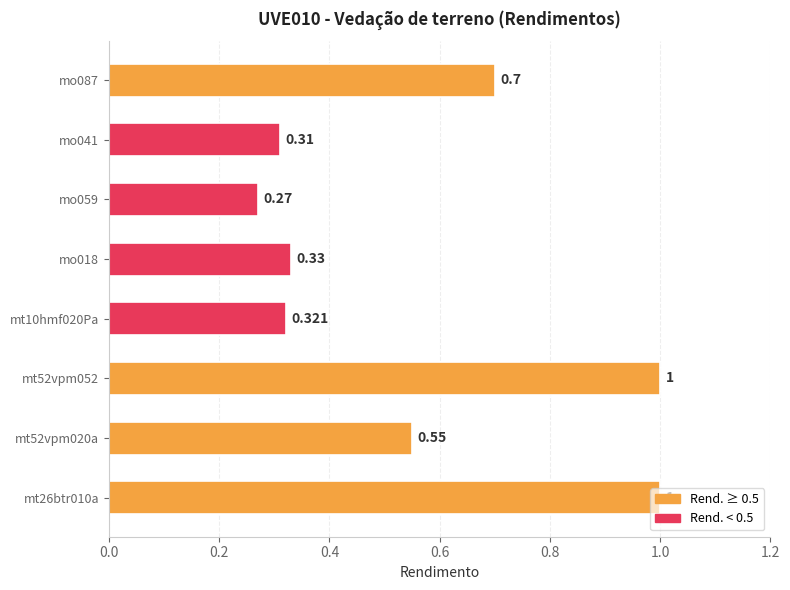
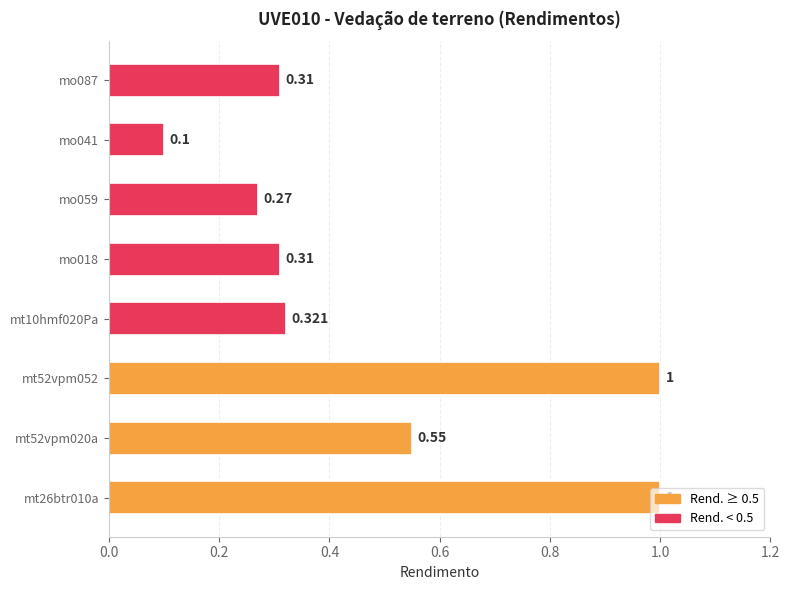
  {
-   "mo087": 0.7,
-   "mo041": 0.31,
+   "mo087": 0.31,
+   "mo041": 0.1,
    "mo059": 0.27,
-   "mo018": 0.33,
+   "mo018": 0.31,
    "mt10hmf020Pa": 0.321,
    "mt52vpm052": 1,
    "mt52vpm020a": 0.55
  }
